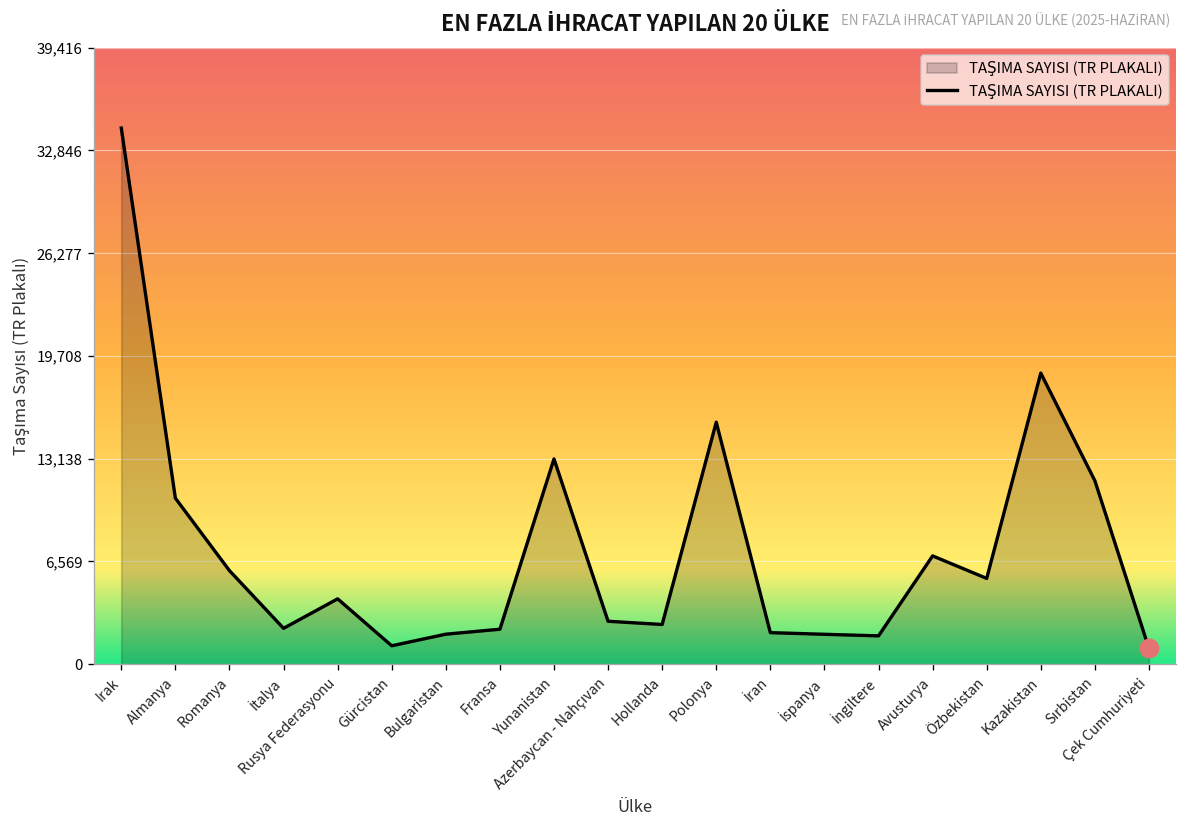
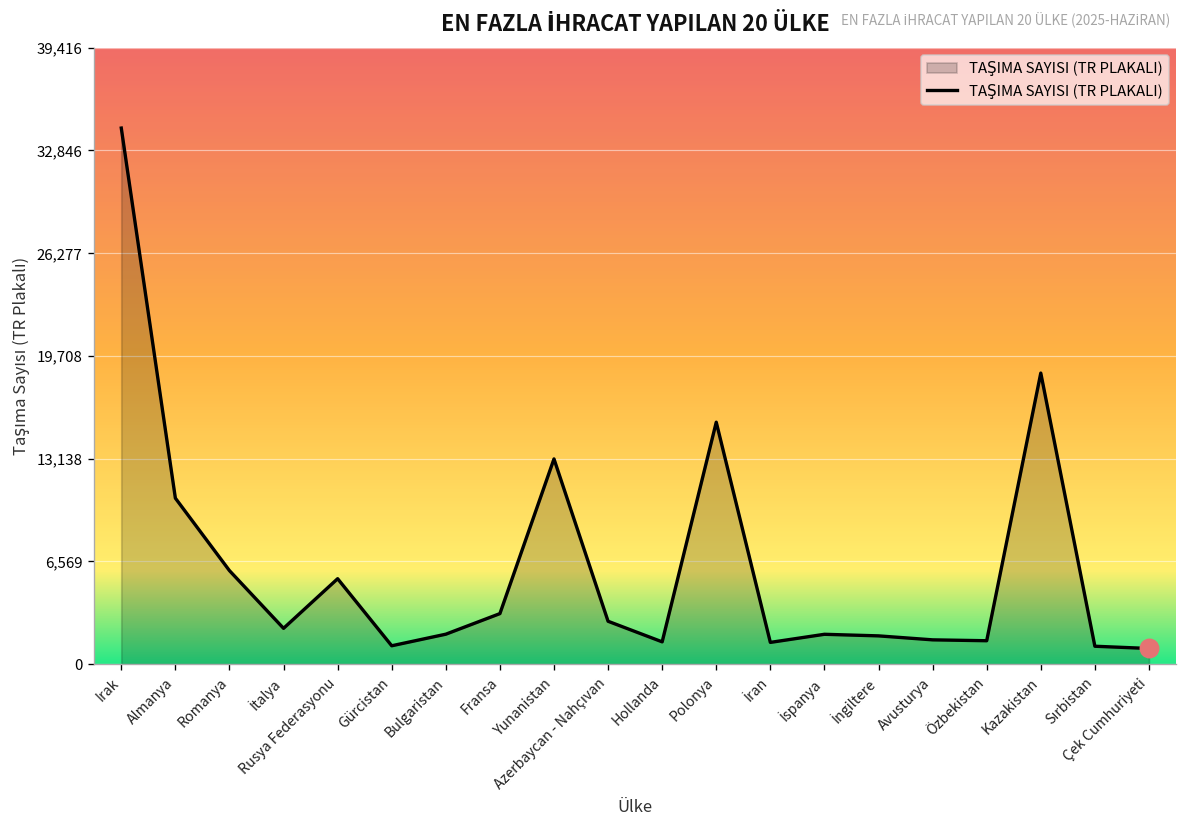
  {
    "TAŞIMA SAYISI (TR PLAKALI)": {
      "Irak": "34,300",
      "Almanya": "10,600",
      "Romanya": "6,000",
      "İtalya": "2,300",
-     "Rusya Federasyonu": "4,200",
+     "Rusya Federasyonu": "5,500",
      "Gürcistan": "1,200",
      "Bulgaristan": "1,900",
-     "Fransa": "2,200",
+     "Fransa": "3,200",
      "Yunanistan": "13,100",
      "Azerbaycan - Nahçıvan": "2,700",
-     "Hollanda": "2,500",
+     "Hollanda": "1,400",
      "Polonya": "15,500",
-     "İran": "2,000",
+     "İran": "1,400",
      "İspanya": "1,900",
      "İngiltere": "1,800",
-     "Avusturya": "6,900",
-     "Özbekistan": "5,500",
+     "Avusturya": "1,600",
+     "Özbekistan": "1,500",
      "Kazakistan": "18,600",
-     "Sırbistan": "11,700"
+     "Sırbistan": "1,100"
    }
  }
